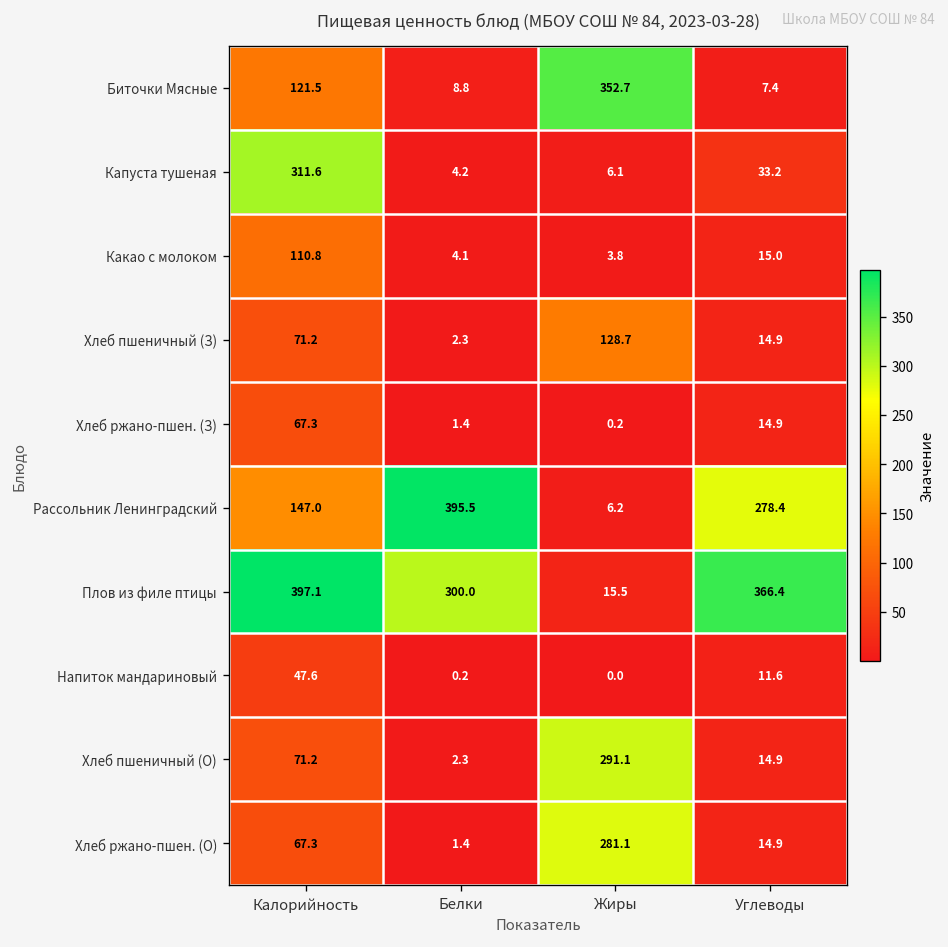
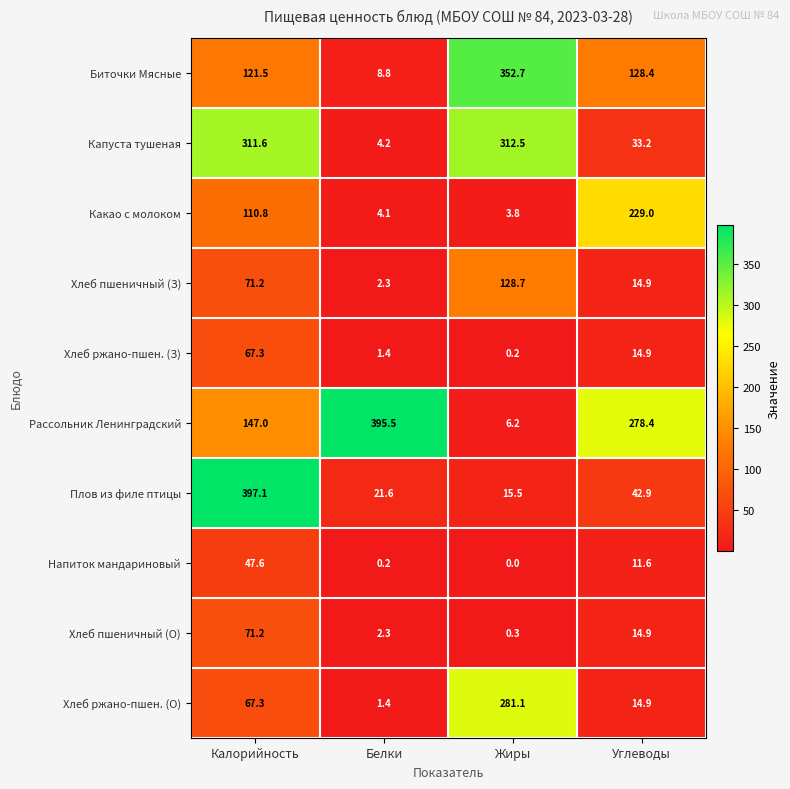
  {
    "Биточки Мясные": {
      "Калорийность": 121.5,
      "Белки": 8.8,
      "Жиры": 352.7,
-     "Углеводы": 7.4
+     "Углеводы": 128.4
    },
    "Капуста тушеная": {
      "Калорийность": 311.6,
      "Белки": 4.2,
-     "Жиры": 6.1,
+     "Жиры": 312.5,
      "Углеводы": 33.2
    },
    "Какао с молоком": {
      "Калорийность": 110.8,
      "Белки": 4.1,
      "Жиры": 3.8,
-     "Углеводы": 15.0
+     "Углеводы": 229.0
    },
    "Хлеб пшеничный (З)": {
      "Калорийность": 71.2,
      "Белки": 2.3,
      "Жиры": 128.7,
      "Углеводы": 14.9
    },
    "Хлеб ржано-пшен. (З)": {
      "Калорийность": 67.3,
      "Белки": 1.4,
      "Жиры": 0.2,
      "Углеводы": 14.9
    },
    "Рассольник Ленинградский": {
      "Калорийность": 147.0,
      "Белки": 395.5,
      "Жиры": 6.2,
      "Углеводы": 278.4
    },
    "Плов из филе птицы": {
      "Калорийность": 397.1,
-     "Белки": 300.0,
+     "Белки": 21.6,
      "Жиры": 15.5,
-     "Углеводы": 366.4
+     "Углеводы": 42.9
    },
    "Напиток мандариновый": {
      "Калорийность": 47.6,
      "Белки": 0.2,
      "Жиры": 0.0,
      "Углеводы": 11.6
    },
    "Хлеб пшеничный (О)": {
      "Калорийность": 71.2,
      "Белки": 2.3,
-     "Жиры": 291.1,
+     "Жиры": 0.3,
      "Углеводы": 14.9
    },
    "Хлеб ржано-пшен. (О)": {
      "Калорийность": 67.3,
      "Белки": 1.4,
      "Жиры": 281.1,
      "Углеводы": 14.9
    }
  }
